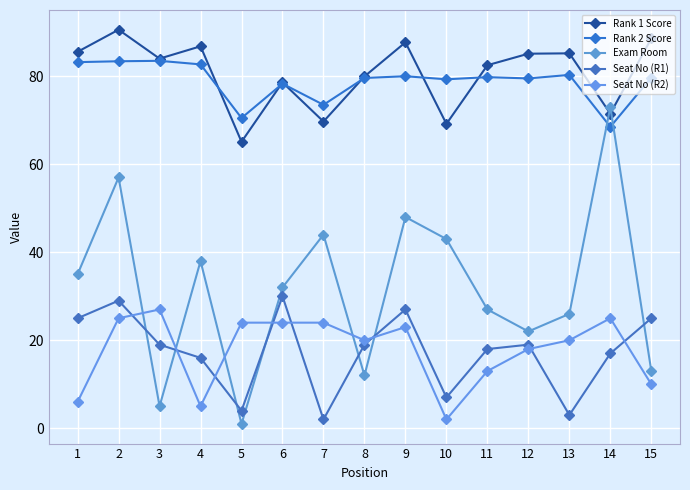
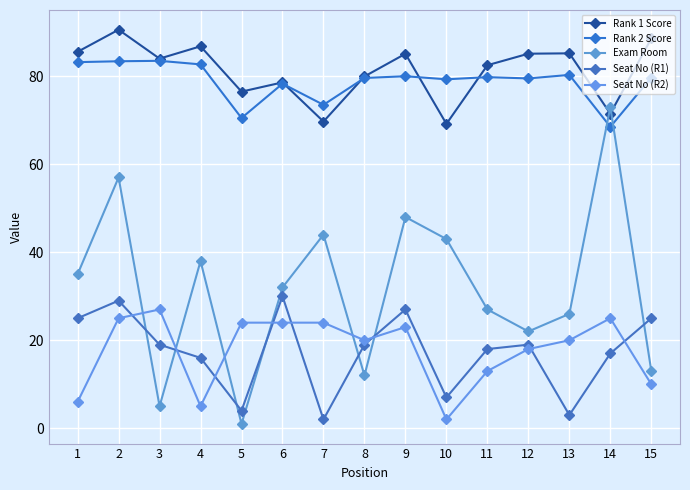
  {
    "Rank 1 Score": {
      "1": 86,
      "2": 91,
      "4": 87,
-     "5": 65,
+     "5": 77,
      "7": 70,
-     "9": 88,
+     "9": 85,
      "10": 69,
      "11": 83,
      "12": 85,
      "13": 85,
      "14": 72
    }
  }
